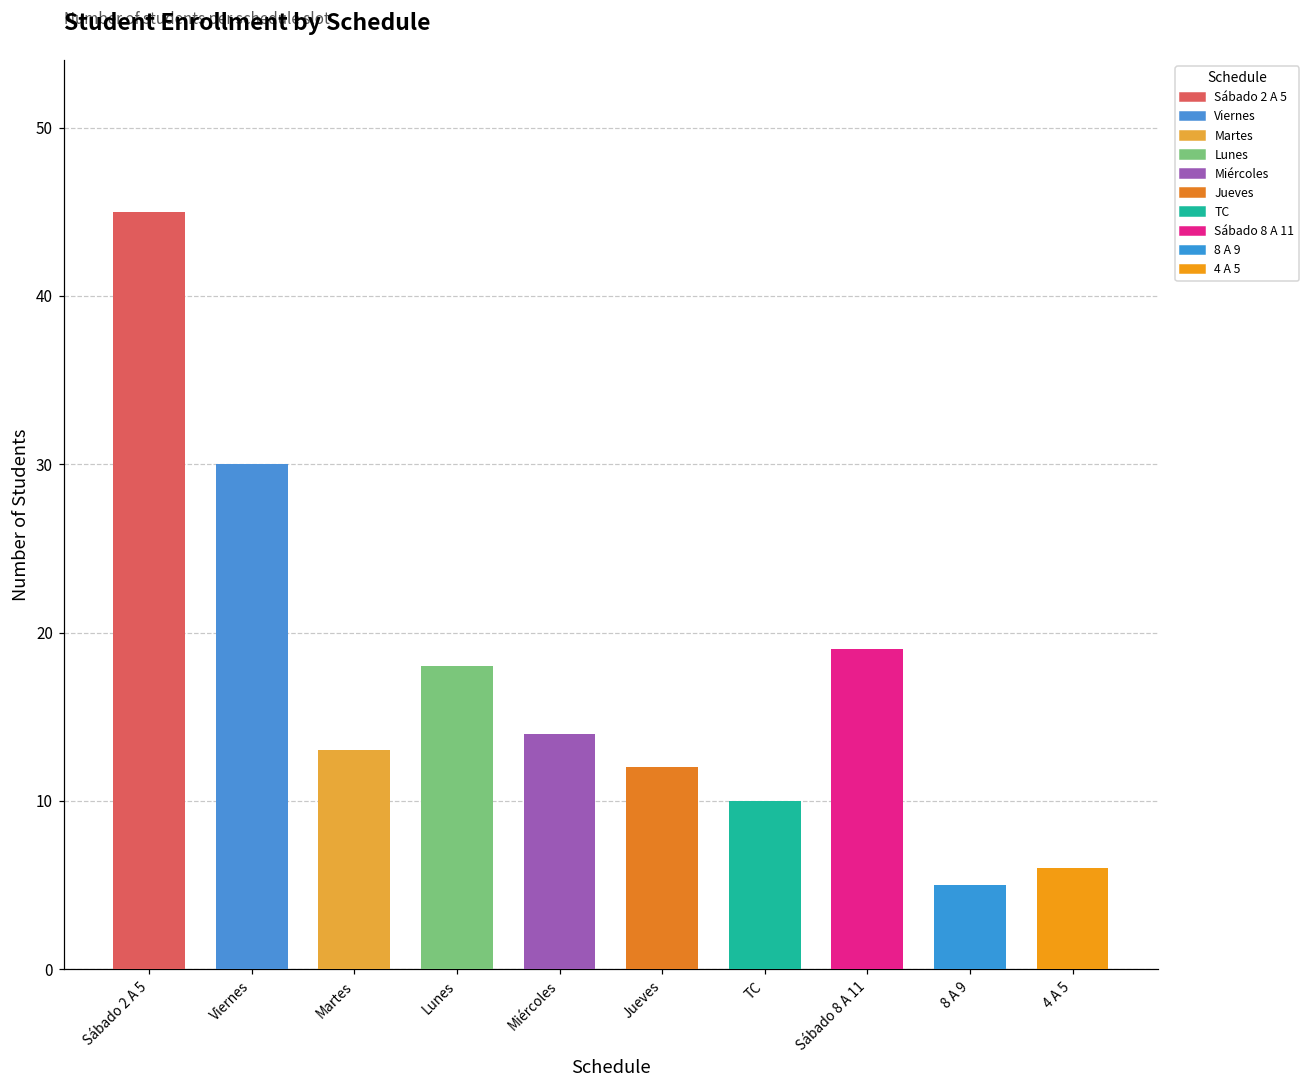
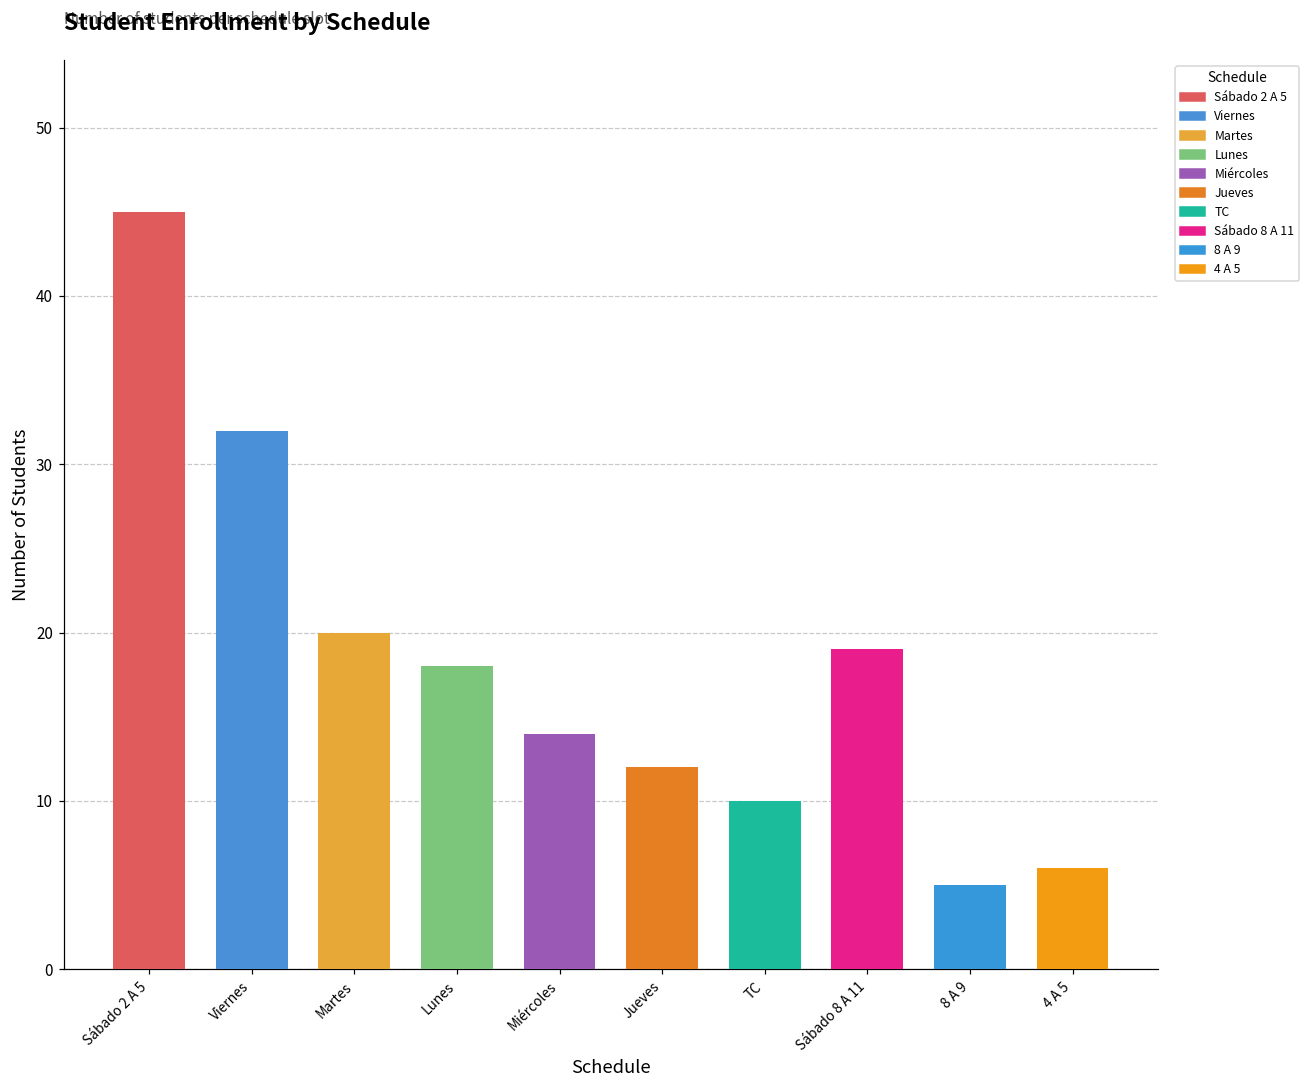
  {
    "Sábado 2 A 5": 45,
-   "Viernes": 30,
-   "Martes": 13,
+   "Viernes": 32,
+   "Martes": 20,
    "Lunes": 18,
    "Miércoles": 14,
    "Jueves": 12,
    "TC": 10,
    "Sábado 8 A 11": 19,
    "8 A 9": 5,
    "4 A 5": 6
  }
